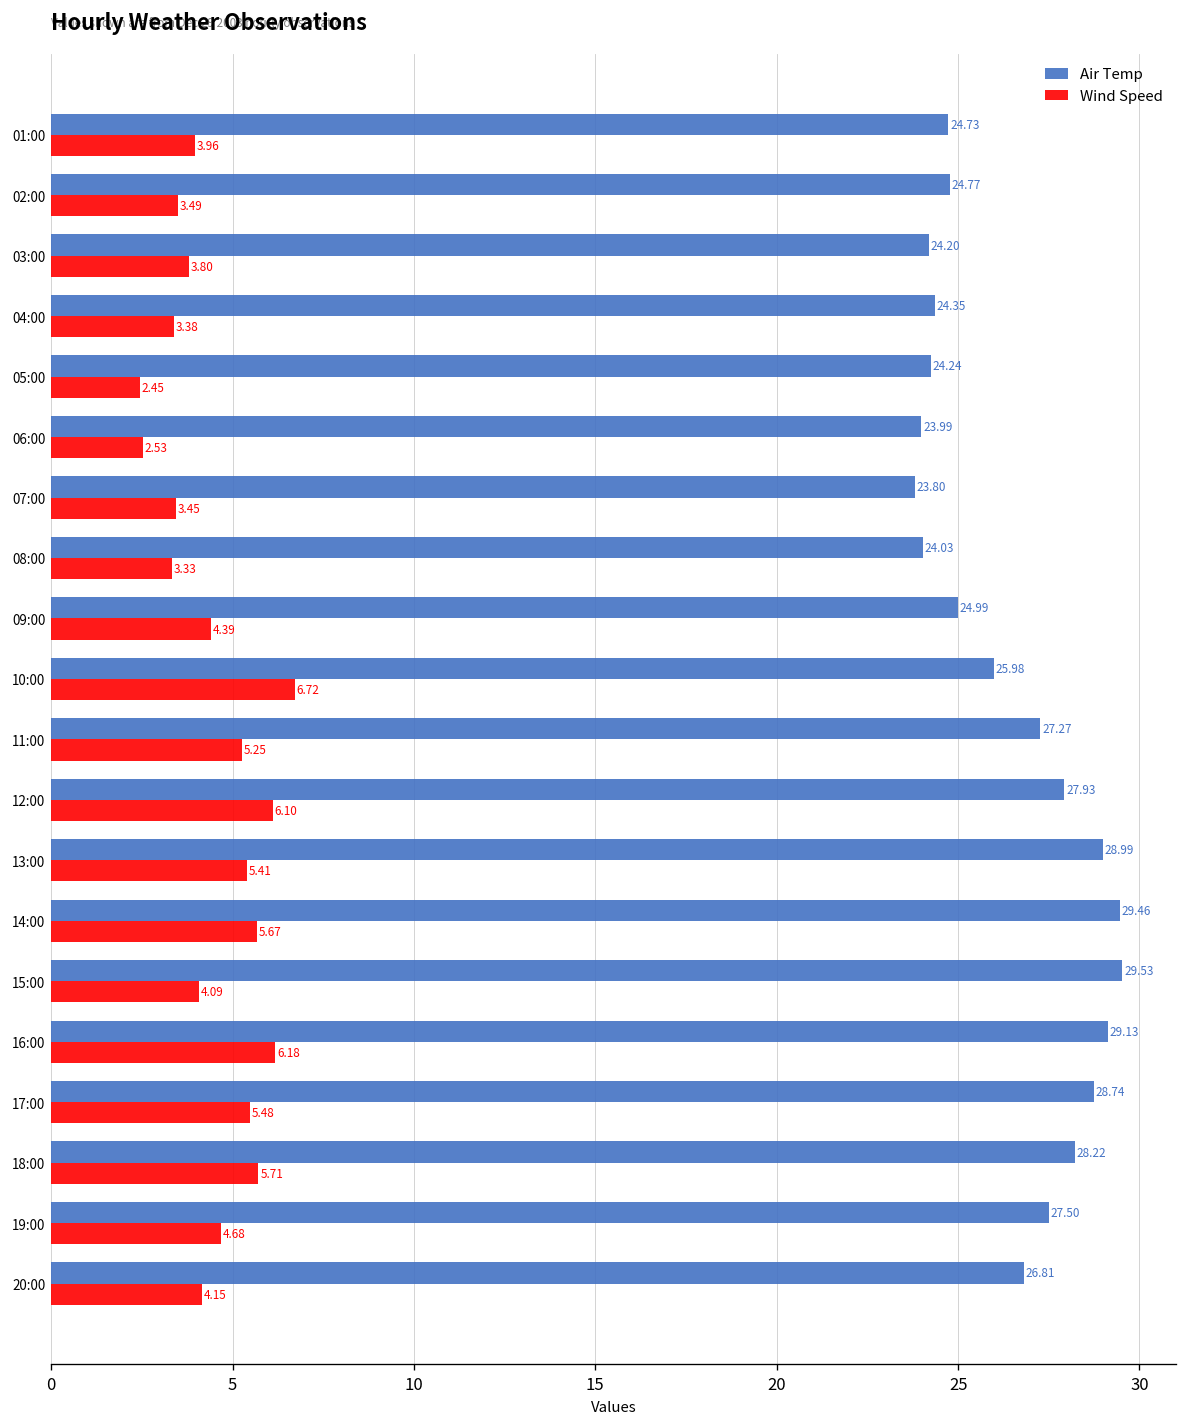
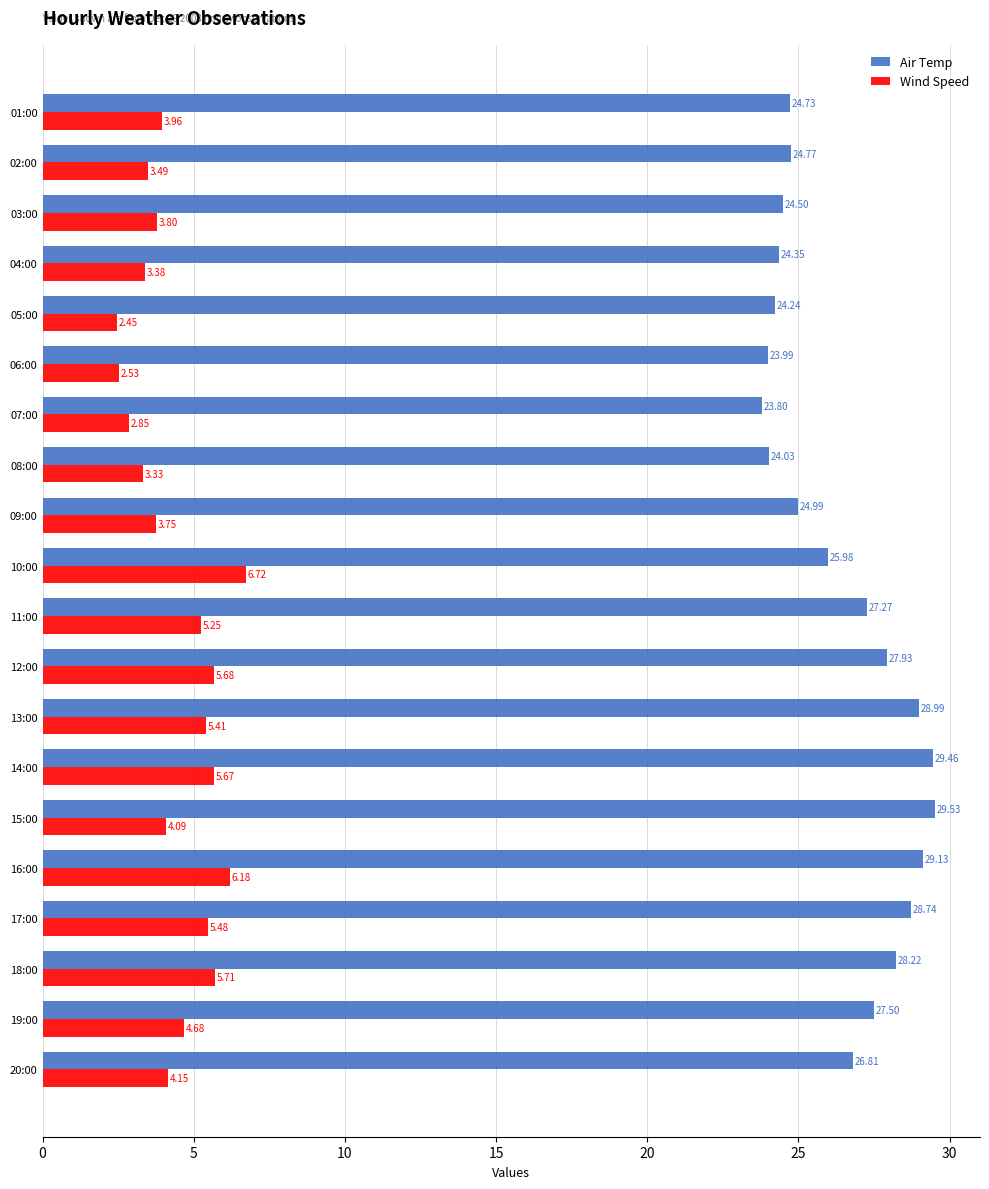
  {
    "Air Temp": {
      "01:00": 24.73,
      "02:00": 24.77,
-     "03:00": 24.20,
+     "03:00": 24.50,
      "04:00": 24.35,
      "05:00": 24.24,
      "06:00": 23.99,
      "07:00": 23.80,
      "08:00": 24.03,
      "09:00": 24.99,
      "10:00": 25.98,
      "11:00": 27.27,
      "12:00": 27.93,
      "13:00": 28.99,
      "14:00": 29.46,
      "15:00": 29.53,
      "16:00": 29.13,
      "17:00": 28.74,
      "18:00": 28.22,
      "19:00": 27.50,
      "20:00": 26.81
    },
    "Wind Speed": {
      "01:00": 3.96,
      "02:00": 3.49,
      "03:00": 3.80,
      "04:00": 3.38,
      "05:00": 2.45,
      "06:00": 2.53,
-     "07:00": 3.45,
+     "07:00": 2.85,
      "08:00": 3.33,
-     "09:00": 4.39,
+     "09:00": 3.75,
      "10:00": 6.72,
      "11:00": 5.25,
-     "12:00": 6.10,
+     "12:00": 5.68,
      "13:00": 5.41,
      "14:00": 5.67,
      "15:00": 4.09,
      "16:00": 6.18,
      "17:00": 5.48,
      "18:00": 5.71,
      "19:00": 4.68,
      "20:00": 4.15
    }
  }
